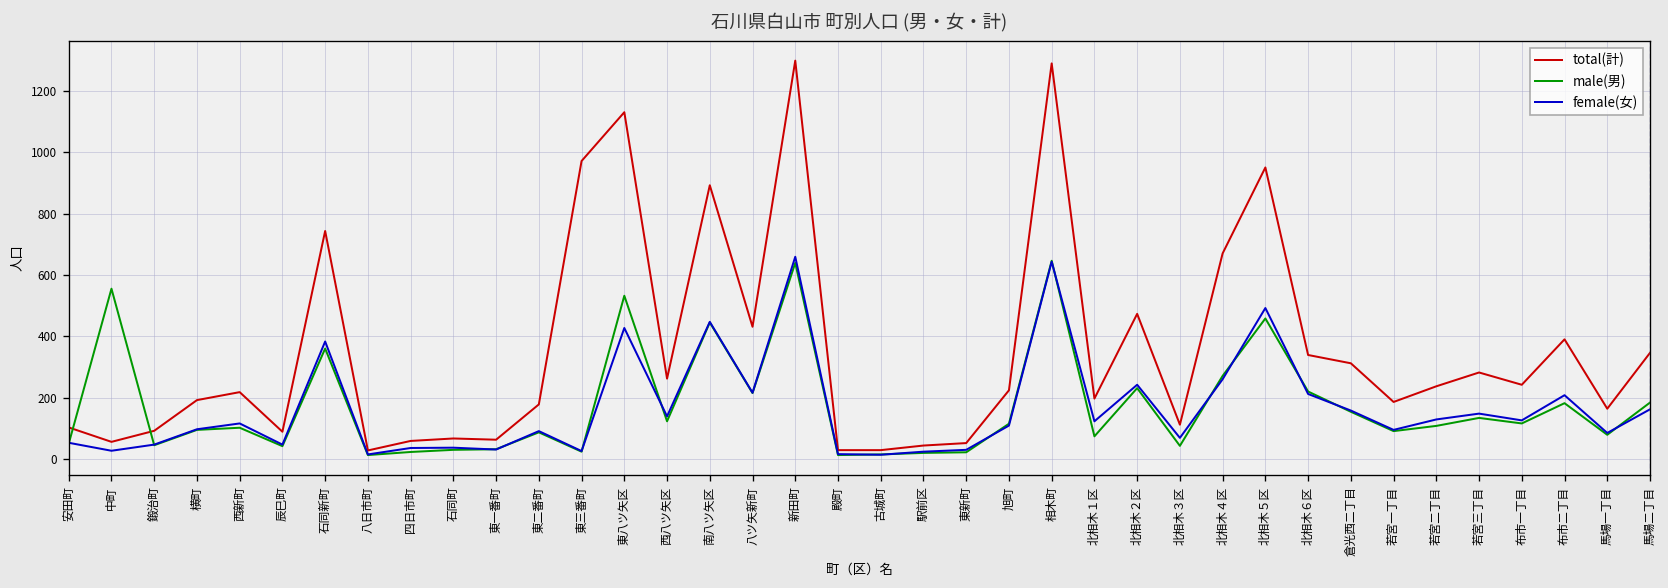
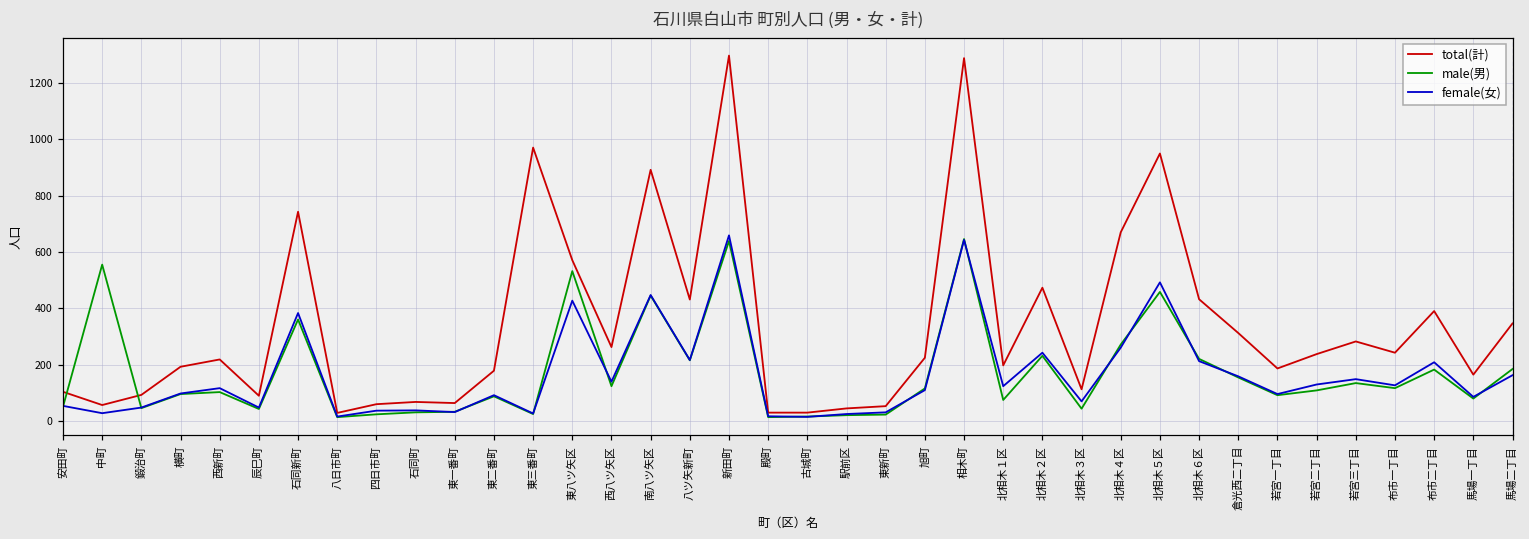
  {
    "total(計)": {
      "安田町": 100,
      "中町": 60,
      "鍛治町": 90,
      "横町": 190,
      "西新町": 220,
      "辰巳町": 90,
      "石同新町": 740,
      "八日市町": 30,
      "四日市町": 60,
      "石同町": 70,
      "東一番町": 60,
      "東二番町": 180,
      "東三番町": 970,
-     "東八ツ矢区": 1130,
+     "東八ツ矢区": 570,
      "西八ツ矢区": 260,
      "南八ツ矢区": 890,
      "八ツ矢新町": 430,
      "新田町": 1300,
      "殿町": 30,
      "古城町": 30,
      "駅前区": 40,
      "東新町": 50,
      "旭町": 220,
      "相木町": 1290,
      "北相木１区": 200,
      "北相木２区": 470,
      "北相木３区": 110,
      "北相木４区": 670,
      "北相木５区": 950,
-     "北相木６区": 340,
+     "北相木６区": 430,
      "倉光西二丁目": 310,
      "若宮一丁目": 190,
      "若宮二丁目": 240,
      "若宮三丁目": 280,
      "布市一丁目": 240,
      "布市二丁目": 390,
      "馬場一丁目": 160,
      "馬場二丁目": 350
    },
    "male(男)": {
      "中町": 560,
      "西新町": 100,
      "石同新町": 360,
      "四日市町": 20,
      "東八ツ矢区": 530,
      "西八ツ矢区": 120,
      "新田町": 640,
      "北相木１区": 70,
      "北相木２区": 230,
      "北相木３区": 40,
      "北相木４区": 270,
      "北相木５区": 460,
      "若宮二丁目": 110,
      "若宮三丁目": 130,
      "布市一丁目": 120,
      "布市二丁目": 180,
      "馬場二丁目": 180
    },
    "female(女)": {
      "中町": 30,
      "西新町": 120,
      "石同新町": 380,
      "四日市町": 40,
      "東八ツ矢区": 430,
      "西八ツ矢区": 140,
      "新田町": 660,
      "北相木１区": 120,
      "北相木２区": 240,
      "北相木３区": 70,
      "北相木４区": 260,
      "北相木５区": 490,
      "若宮二丁目": 130,
      "若宮三丁目": 150,
      "布市一丁目": 130,
      "布市二丁目": 210,
      "馬場二丁目": 160
    }
  }
